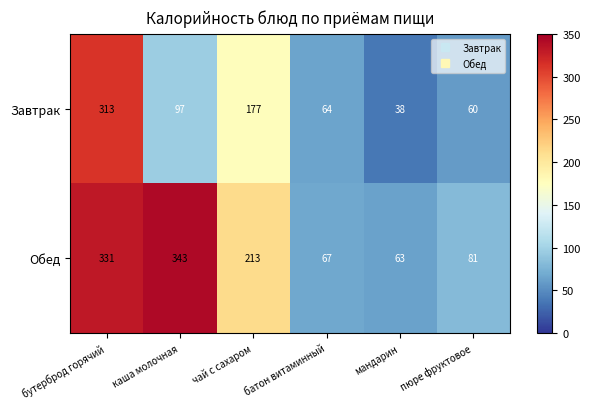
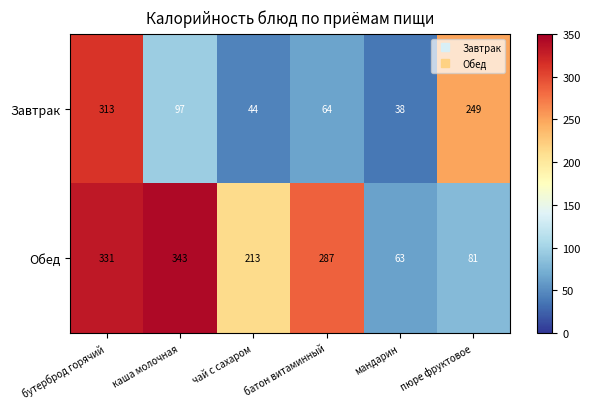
  {
    "Завтрак": {
      "бутерброд горячий": 313,
      "каша молочная": 97,
-     "чай с сахаром": 177,
+     "чай с сахаром": 44,
      "батон витаминный": 64,
      "мандарин": 38,
-     "пюре фруктовое": 60
+     "пюре фруктовое": 249
    },
    "Обед": {
      "бутерброд горячий": 331,
      "каша молочная": 343,
      "чай с сахаром": 213,
-     "батон витаминный": 67,
+     "батон витаминный": 287,
      "мандарин": 63,
      "пюре фруктовое": 81
    }
  }
